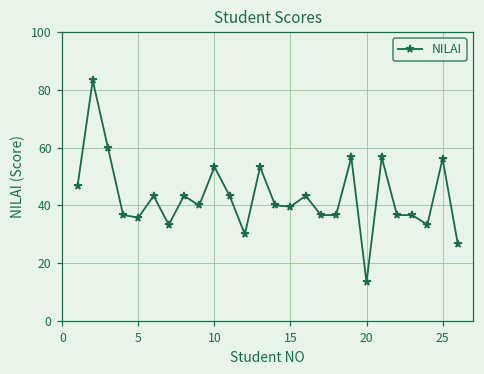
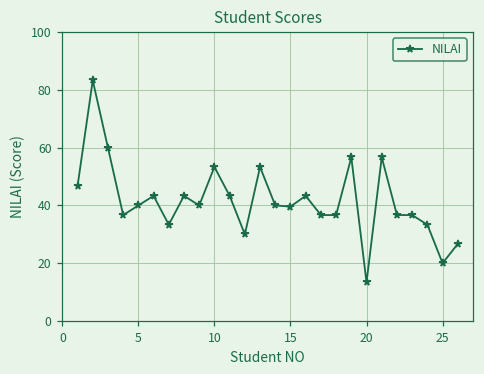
  {
-   "5": 36,
+   "5": 40,
    "10": 53,
    "15": 40,
    "20": 13,
-   "25": 56
+   "25": 20
  }
